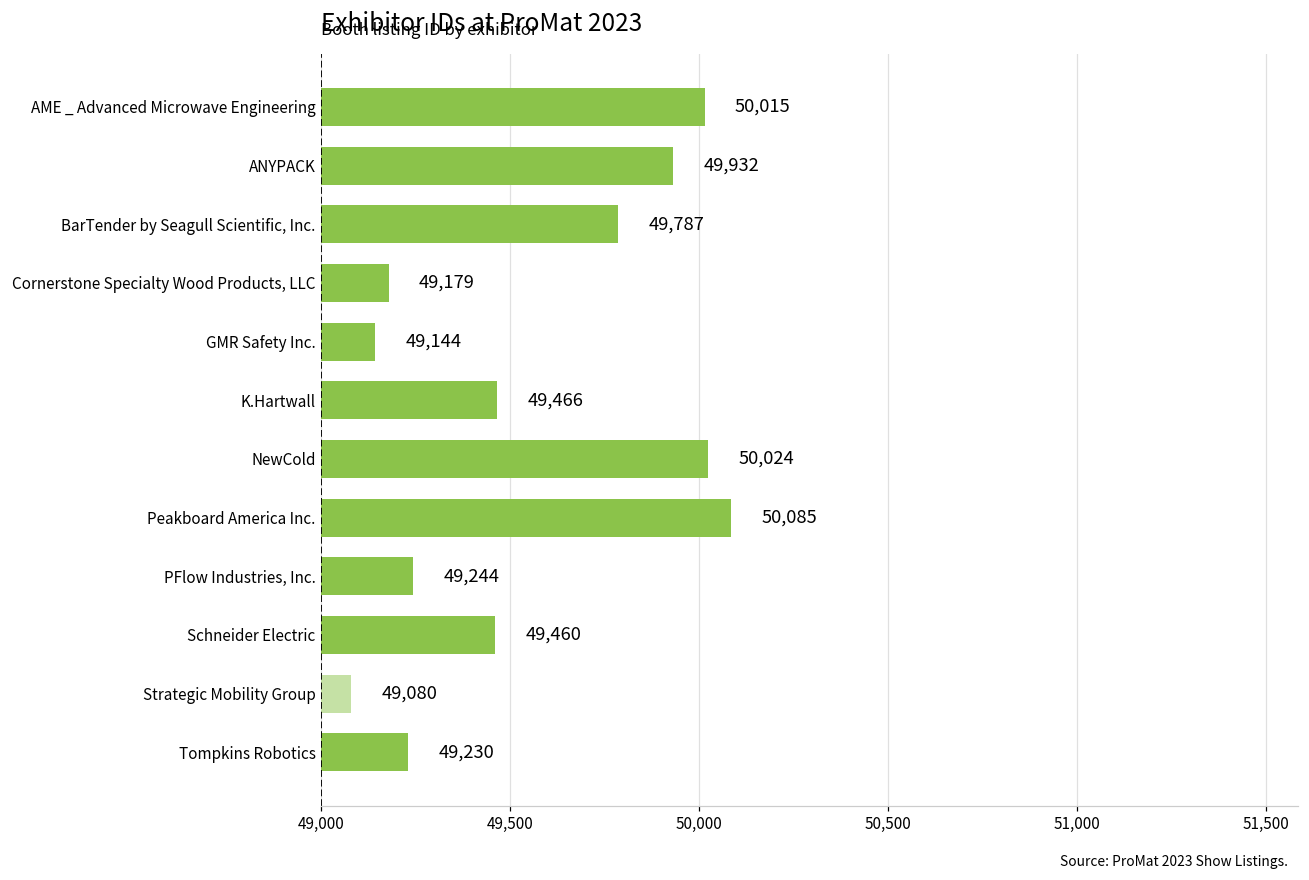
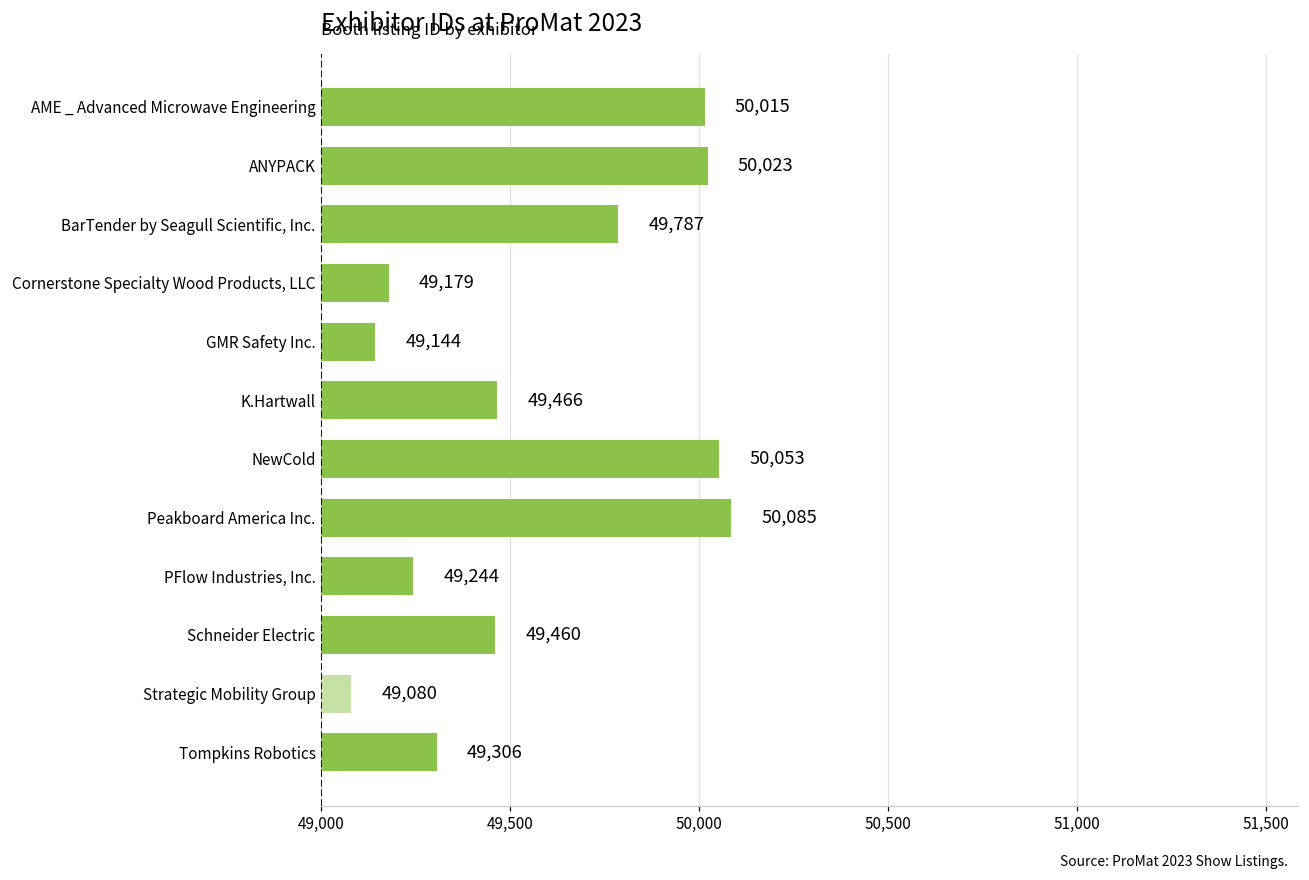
  {
-   "ANYPACK": "49,932",
-   "NewCold": "50,024",
-   "Tompkins Robotics": "49,230"
+   "ANYPACK": "50,023",
+   "NewCold": "50,053",
+   "Tompkins Robotics": "49,306"
  }
